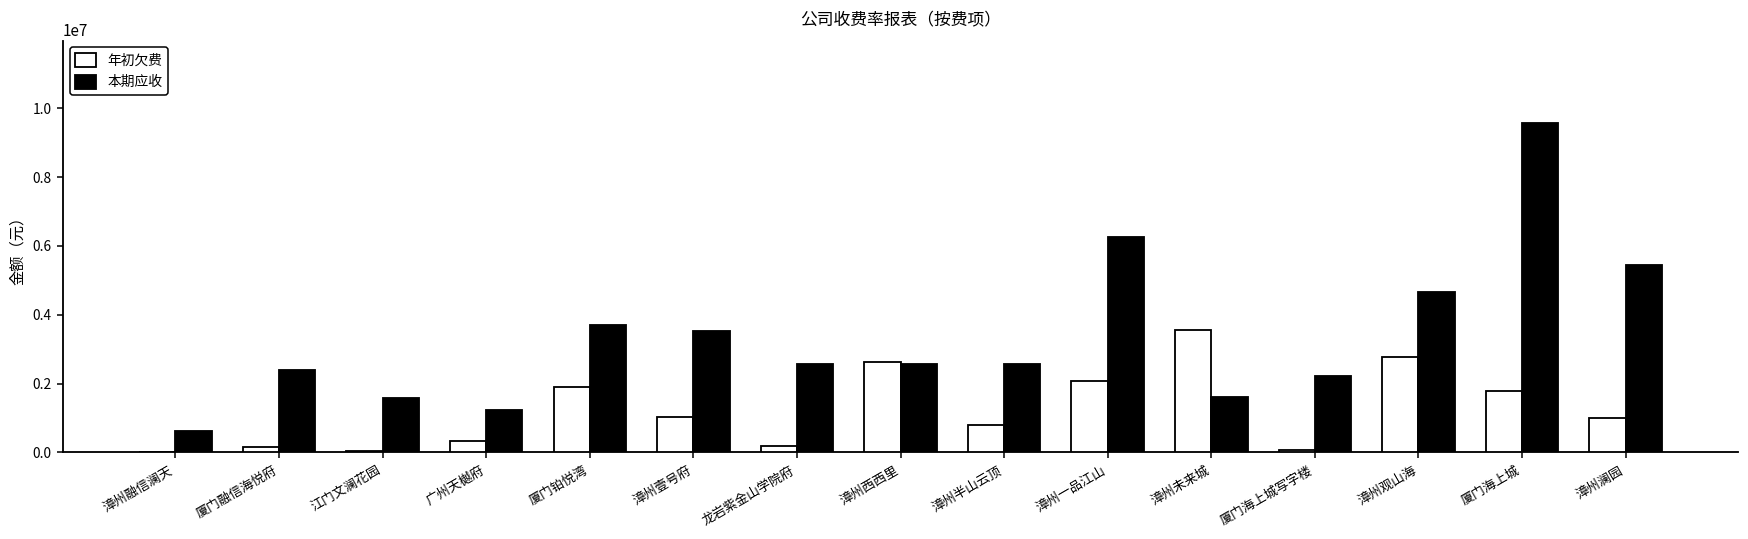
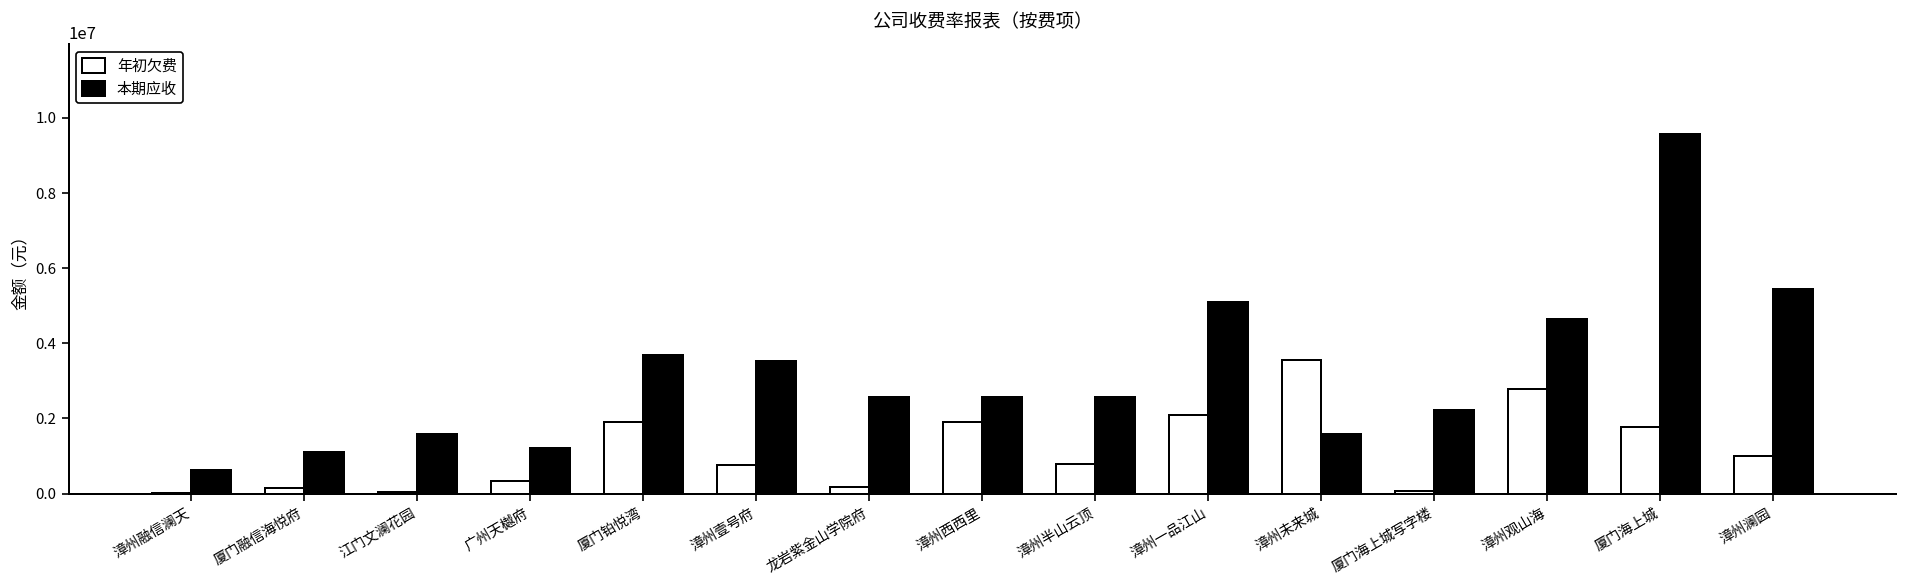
  {
    "年初欠费": {
      "厦门融信海悦府": 200000,
      "广州天樾府": 300000,
      "厦门铂悦湾": 1900000,
-     "漳州壹号府": 1000000,
+     "漳州壹号府": 800000,
      "龙岩紫金山学院府": 200000,
-     "漳州西西里": 2600000,
+     "漳州西西里": 1900000,
      "漳州半山云顶": 800000,
      "漳州一品江山": 2100000,
      "漳州未来城": 3600000,
      "漳州观山海": 2800000,
      "厦门海上城": 1800000,
      "漳州澜园": 1000000
    },
    "本期应收": {
      "漳州融信澜天": 600000,
-     "厦门融信海悦府": 2400000,
+     "厦门融信海悦府": 1100000,
      "江门文澜花园": 1600000,
      "广州天樾府": 1200000,
      "厦门铂悦湾": 3700000,
      "漳州壹号府": 3500000,
      "龙岩紫金山学院府": 2600000,
      "漳州西西里": 2600000,
      "漳州半山云顶": 2600000,
-     "漳州一品江山": 6300000,
+     "漳州一品江山": 5100000,
      "漳州未来城": 1600000,
      "厦门海上城写字楼": 2200000,
      "漳州观山海": 4700000,
      "厦门海上城": 9600000,
      "漳州澜园": 5500000
    }
  }
